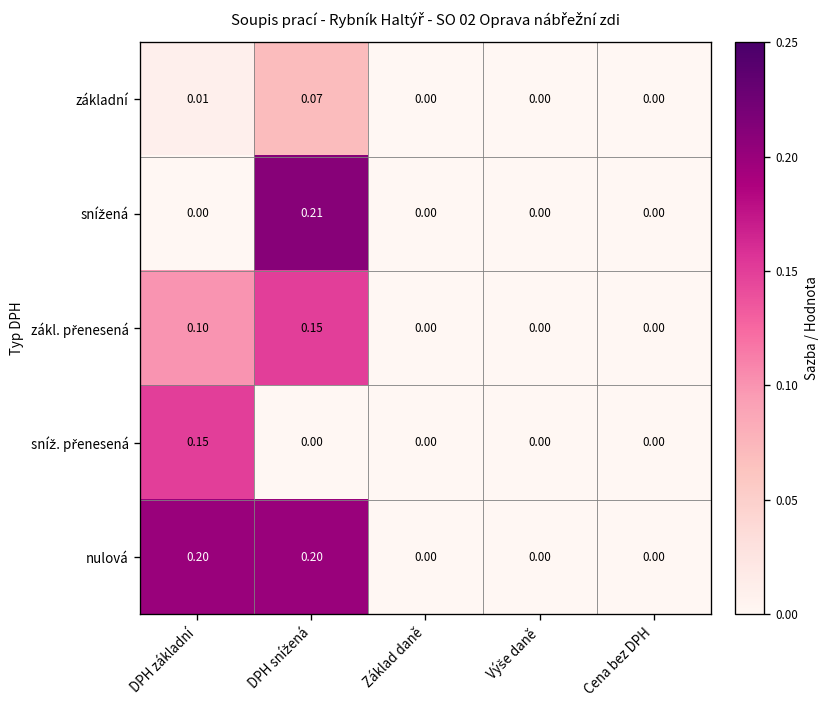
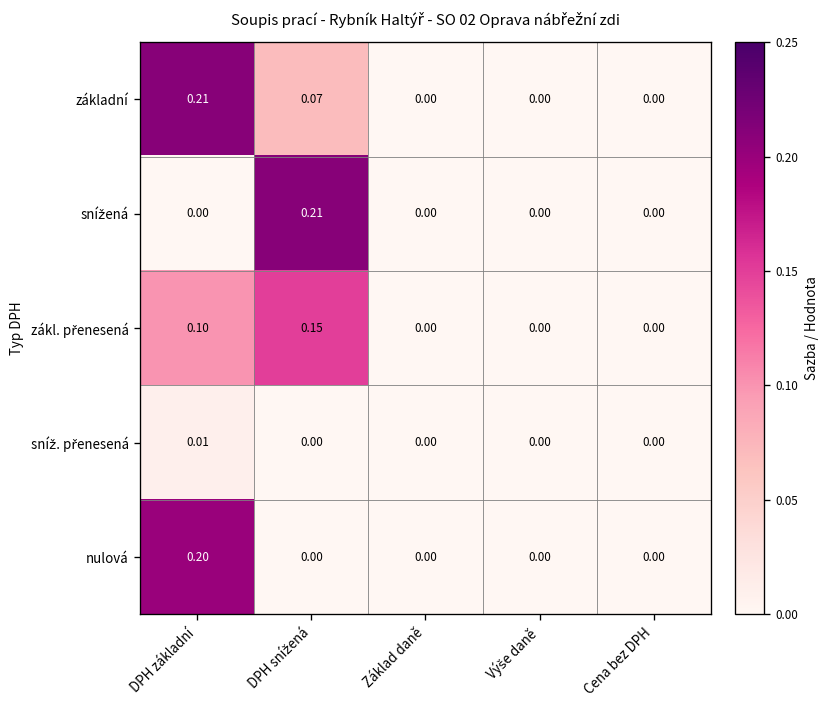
  {
    "základní": {
-     "DPH základní": 0.01,
+     "DPH základní": 0.21,
      "DPH snížená": 0.07,
      "Základ daně": 0.00,
      "Výše daně": 0.00,
      "Cena bez DPH": 0.00
    },
    "snížená": {
      "DPH základní": 0.00,
      "DPH snížená": 0.21,
      "Základ daně": 0.00,
      "Výše daně": 0.00,
      "Cena bez DPH": 0.00
    },
    "zákl. přenesená": {
      "DPH základní": 0.10,
      "DPH snížená": 0.15,
      "Základ daně": 0.00,
      "Výše daně": 0.00,
      "Cena bez DPH": 0.00
    },
    "sníž. přenesená": {
-     "DPH základní": 0.15,
+     "DPH základní": 0.01,
      "DPH snížená": 0.00,
      "Základ daně": 0.00,
      "Výše daně": 0.00,
      "Cena bez DPH": 0.00
    },
    "nulová": {
      "DPH základní": 0.20,
-     "DPH snížená": 0.20,
+     "DPH snížená": 0.00,
      "Základ daně": 0.00,
      "Výše daně": 0.00,
      "Cena bez DPH": 0.00
    }
  }
